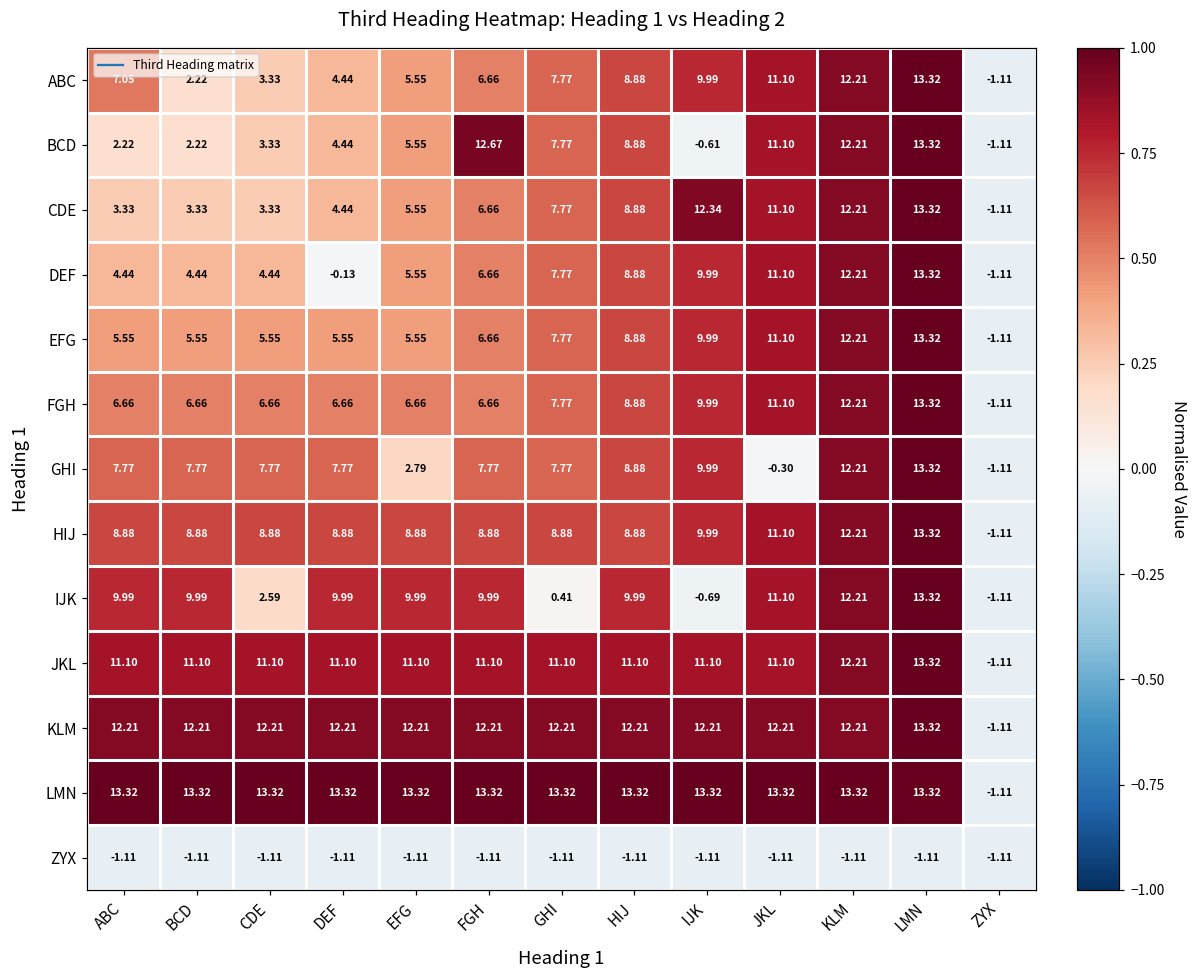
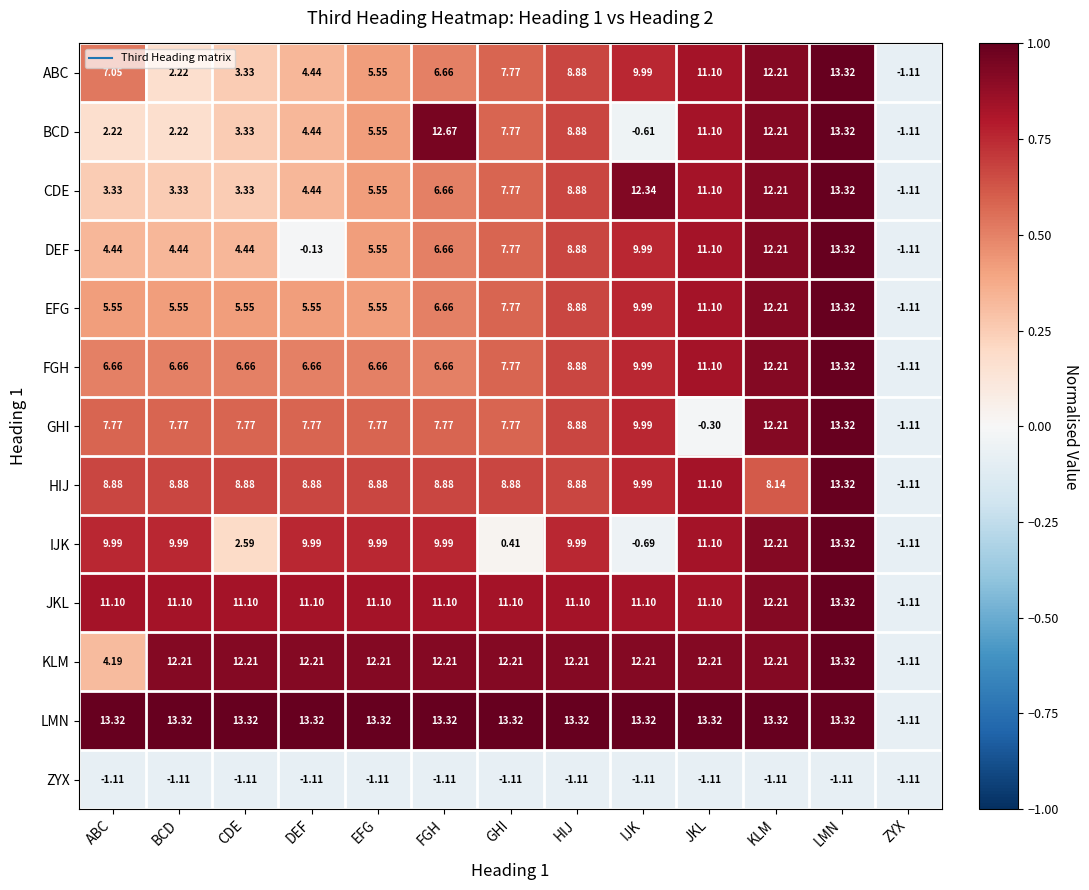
  {
    "ABC": {
      "ABC": 7.05,
      "BCD": 2.22,
      "CDE": 3.33,
      "DEF": 4.44,
      "EFG": 5.55,
      "FGH": 6.66,
      "GHI": 7.77,
      "HIJ": 8.88,
      "IJK": 9.99,
      "JKL": 11.10,
      "KLM": 12.21,
      "LMN": 13.32,
      "ZYX": -1.11
    },
    "BCD": {
      "ABC": 2.22,
      "BCD": 2.22,
      "CDE": 3.33,
      "DEF": 4.44,
      "EFG": 5.55,
      "FGH": 12.67,
      "GHI": 7.77,
      "HIJ": 8.88,
      "IJK": -0.61,
      "JKL": 11.10,
      "KLM": 12.21,
      "LMN": 13.32,
      "ZYX": -1.11
    },
    "CDE": {
      "ABC": 3.33,
      "BCD": 3.33,
      "CDE": 3.33,
      "DEF": 4.44,
      "EFG": 5.55,
      "FGH": 6.66,
      "GHI": 7.77,
      "HIJ": 8.88,
      "IJK": 12.34,
      "JKL": 11.10,
      "KLM": 12.21,
      "LMN": 13.32,
      "ZYX": -1.11
    },
    "DEF": {
      "ABC": 4.44,
      "BCD": 4.44,
      "CDE": 4.44,
      "DEF": -0.13,
      "EFG": 5.55,
      "FGH": 6.66,
      "GHI": 7.77,
      "HIJ": 8.88,
      "IJK": 9.99,
      "JKL": 11.10,
      "KLM": 12.21,
      "LMN": 13.32,
      "ZYX": -1.11
    },
    "EFG": {
      "ABC": 5.55,
      "BCD": 5.55,
      "CDE": 5.55,
      "DEF": 5.55,
      "EFG": 5.55,
      "FGH": 6.66,
      "GHI": 7.77,
      "HIJ": 8.88,
      "IJK": 9.99,
      "JKL": 11.10,
      "KLM": 12.21,
      "LMN": 13.32,
      "ZYX": -1.11
    },
    "FGH": {
      "ABC": 6.66,
      "BCD": 6.66,
      "CDE": 6.66,
      "DEF": 6.66,
      "EFG": 6.66,
      "FGH": 6.66,
      "GHI": 7.77,
      "HIJ": 8.88,
      "IJK": 9.99,
      "JKL": 11.10,
      "KLM": 12.21,
      "LMN": 13.32,
      "ZYX": -1.11
    },
    "GHI": {
      "ABC": 7.77,
      "BCD": 7.77,
      "CDE": 7.77,
      "DEF": 7.77,
-     "EFG": 2.79,
+     "EFG": 7.77,
      "FGH": 7.77,
      "GHI": 7.77,
      "HIJ": 8.88,
      "IJK": 9.99,
      "JKL": -0.30,
      "KLM": 12.21,
      "LMN": 13.32,
      "ZYX": -1.11
    },
    "HIJ": {
      "ABC": 8.88,
      "BCD": 8.88,
      "CDE": 8.88,
      "DEF": 8.88,
      "EFG": 8.88,
      "FGH": 8.88,
      "GHI": 8.88,
      "HIJ": 8.88,
      "IJK": 9.99,
      "JKL": 11.10,
-     "KLM": 12.21,
+     "KLM": 8.14,
      "LMN": 13.32,
      "ZYX": -1.11
    },
    "IJK": {
      "ABC": 9.99,
      "BCD": 9.99,
      "CDE": 2.59,
      "DEF": 9.99,
      "EFG": 9.99,
      "FGH": 9.99,
      "GHI": 0.41,
      "HIJ": 9.99,
      "IJK": -0.69,
      "JKL": 11.10,
      "KLM": 12.21,
      "LMN": 13.32,
      "ZYX": -1.11
    },
    "JKL": {
      "ABC": 11.10,
      "BCD": 11.10,
      "CDE": 11.10,
      "DEF": 11.10,
      "EFG": 11.10,
      "FGH": 11.10,
      "GHI": 11.10,
      "HIJ": 11.10,
      "IJK": 11.10,
      "JKL": 11.10,
      "KLM": 12.21,
      "LMN": 13.32,
      "ZYX": -1.11
    },
    "KLM": {
-     "ABC": 12.21,
+     "ABC": 4.19,
      "BCD": 12.21,
      "CDE": 12.21,
      "DEF": 12.21,
      "EFG": 12.21,
      "FGH": 12.21,
      "GHI": 12.21,
      "HIJ": 12.21,
      "IJK": 12.21,
      "JKL": 12.21,
      "KLM": 12.21,
      "LMN": 13.32,
      "ZYX": -1.11
    },
    "LMN": {
      "ABC": 13.32,
      "BCD": 13.32,
      "CDE": 13.32,
      "DEF": 13.32,
      "EFG": 13.32,
      "FGH": 13.32,
      "GHI": 13.32,
      "HIJ": 13.32,
      "IJK": 13.32,
      "JKL": 13.32,
      "KLM": 13.32,
      "LMN": 13.32,
      "ZYX": -1.11
    },
    "ZYX": {
      "ABC": -1.11,
      "BCD": -1.11,
      "CDE": -1.11,
      "DEF": -1.11,
      "EFG": -1.11,
      "FGH": -1.11,
      "GHI": -1.11,
      "HIJ": -1.11,
      "IJK": -1.11,
      "JKL": -1.11,
      "KLM": -1.11,
      "LMN": -1.11,
      "ZYX": -1.11
    }
  }
